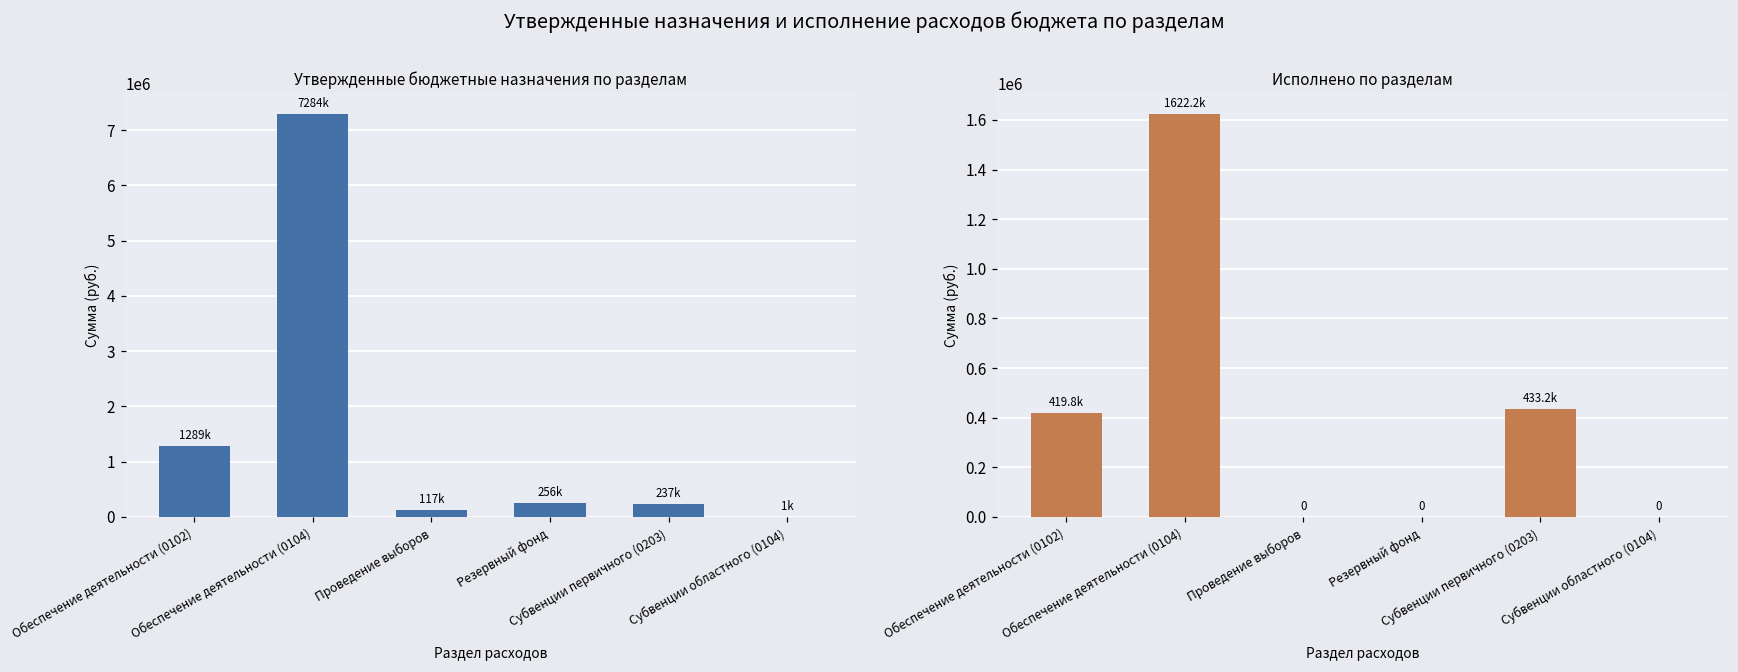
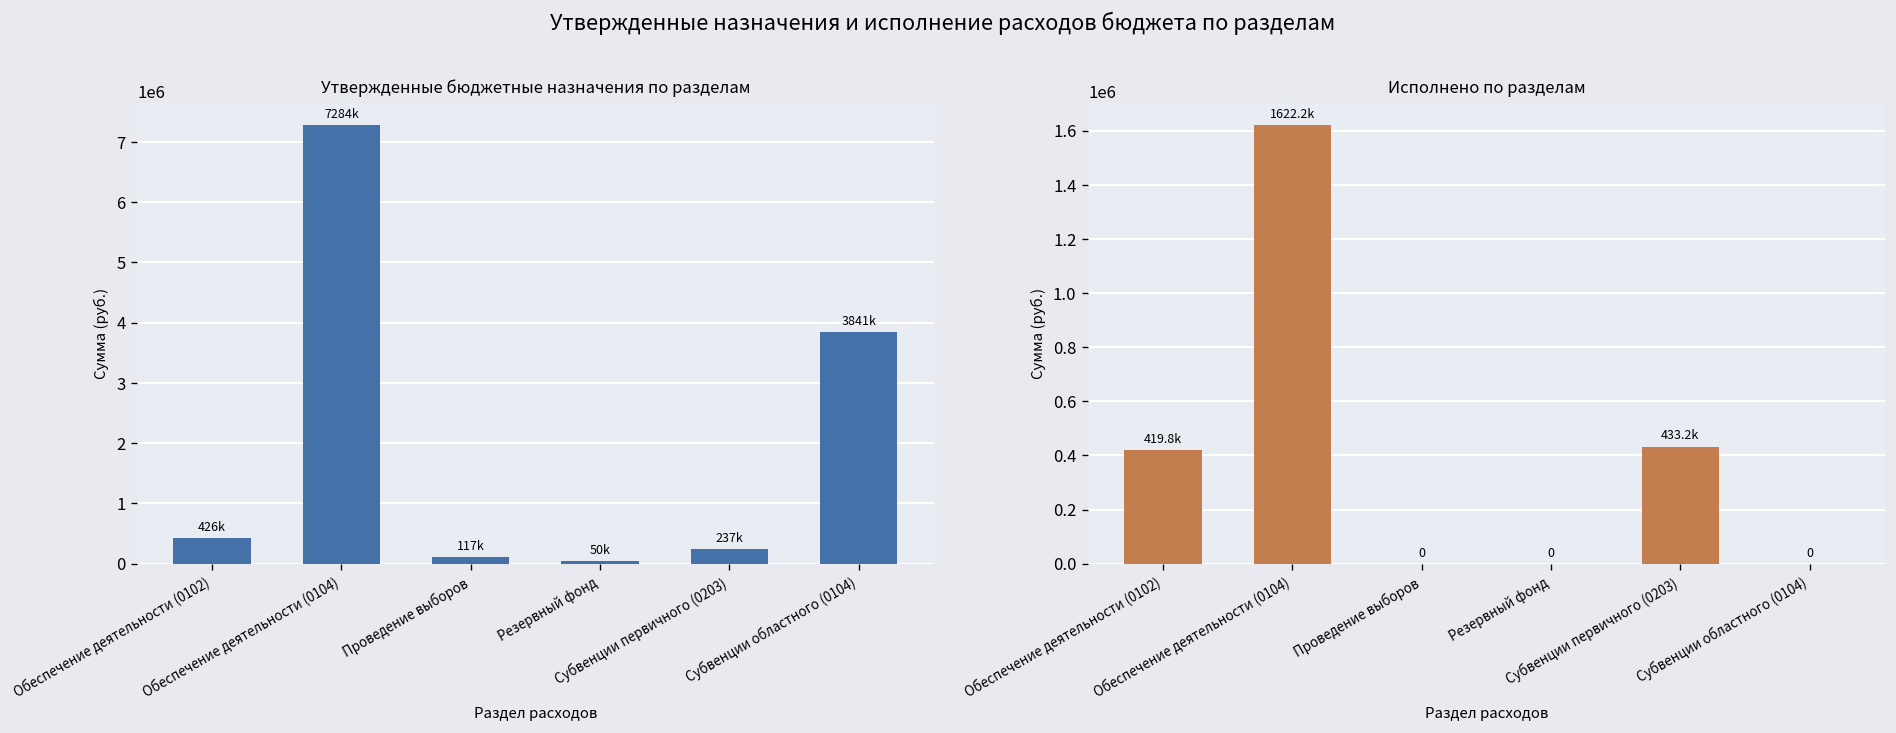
  {
    "Утвержденные бюджетные назначения по разделам": {
-     "Обеспечение деятельности (0102)": "1289k",
+     "Обеспечение деятельности (0102)": "426k",
      "Обеспечение деятельности (0104)": "7284k",
      "Проведение выборов": "117k",
-     "Резервный фонд": "256k",
+     "Резервный фонд": "50k",
      "Субвенции первичного (0203)": "237k",
-     "Субвенции областного (0104)": "1k"
+     "Субвенции областного (0104)": "3841k"
    },
    "Исполнено по разделам": {
      "Обеспечение деятельности (0102)": "419.8k",
      "Обеспечение деятельности (0104)": "1622.2k",
      "Проведение выборов": "0",
      "Резервный фонд": "0",
      "Субвенции первичного (0203)": "433.2k",
      "Субвенции областного (0104)": "0"
    }
  }
